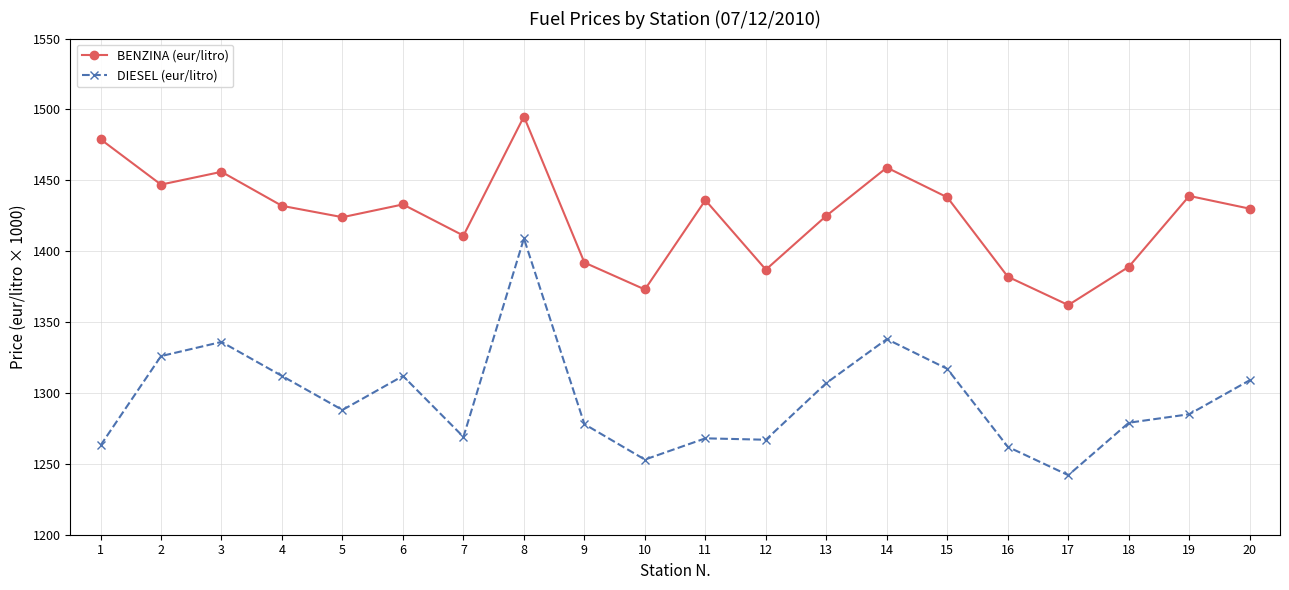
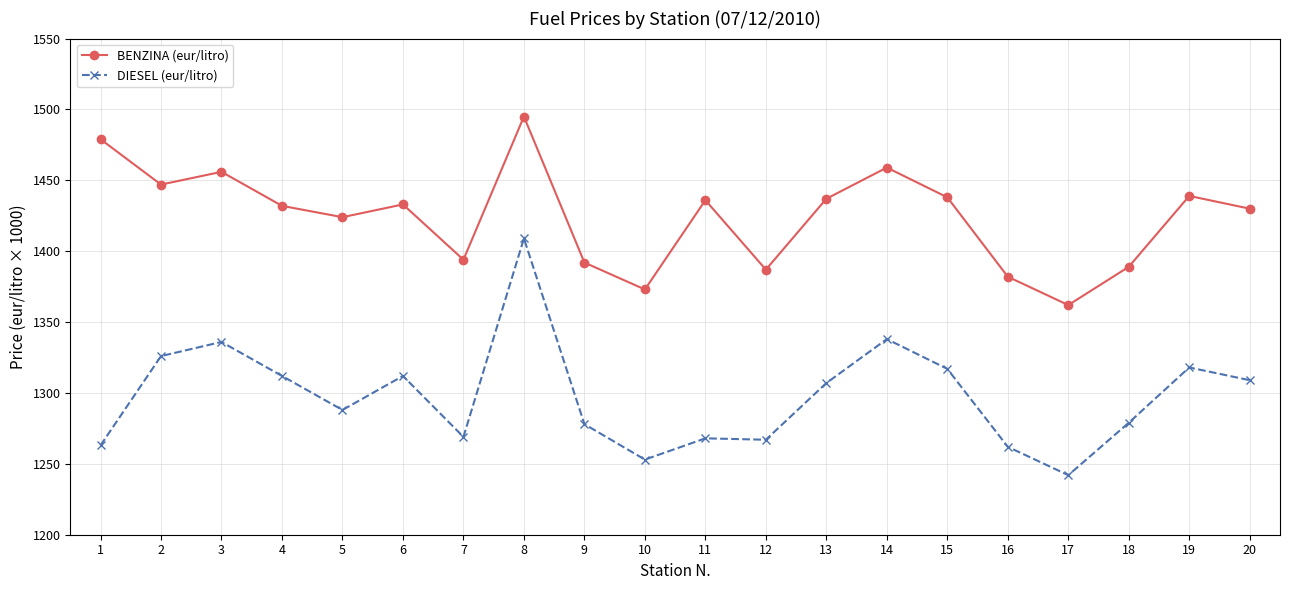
  {
    "BENZINA (eur/litro)": {
      "1": 1479,
      "2": 1447,
      "3": 1456,
      "4": 1432,
      "5": 1424,
      "6": 1433,
-     "7": 1411,
+     "7": 1394,
      "8": 1495,
      "9": 1392,
      "10": 1373,
      "11": 1436,
      "12": 1387,
-     "13": 1425,
+     "13": 1437,
      "14": 1459,
      "15": 1438,
      "16": 1382,
      "17": 1362,
      "18": 1389,
      "19": 1439,
      "20": 1430
    },
    "DIESEL (eur/litro)": {
      "1": 1263,
      "2": 1326,
      "3": 1336,
      "4": 1312,
      "5": 1288,
      "6": 1312,
      "7": 1269,
      "8": 1409,
      "9": 1278,
      "10": 1253,
      "11": 1268,
      "12": 1267,
      "13": 1307,
      "14": 1338,
      "15": 1317,
      "16": 1262,
      "17": 1242,
      "18": 1279,
-     "19": 1285,
+     "19": 1318,
      "20": 1309
    }
  }
